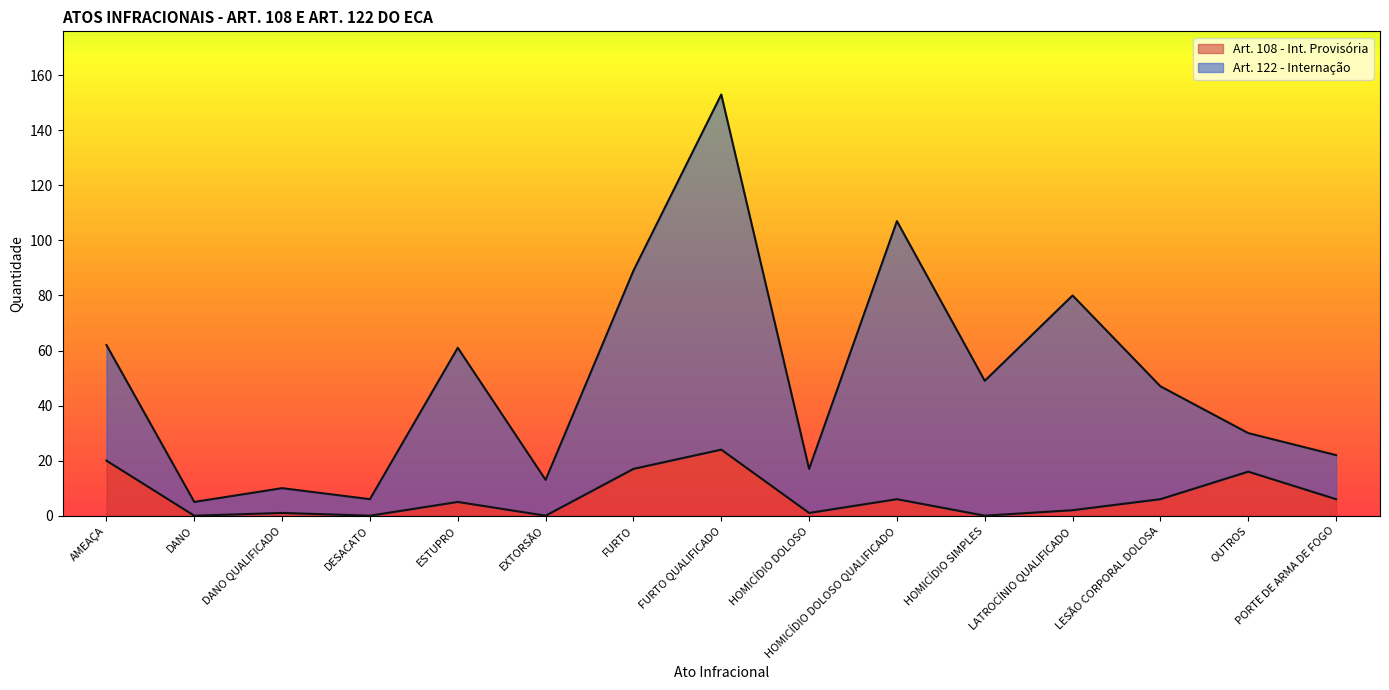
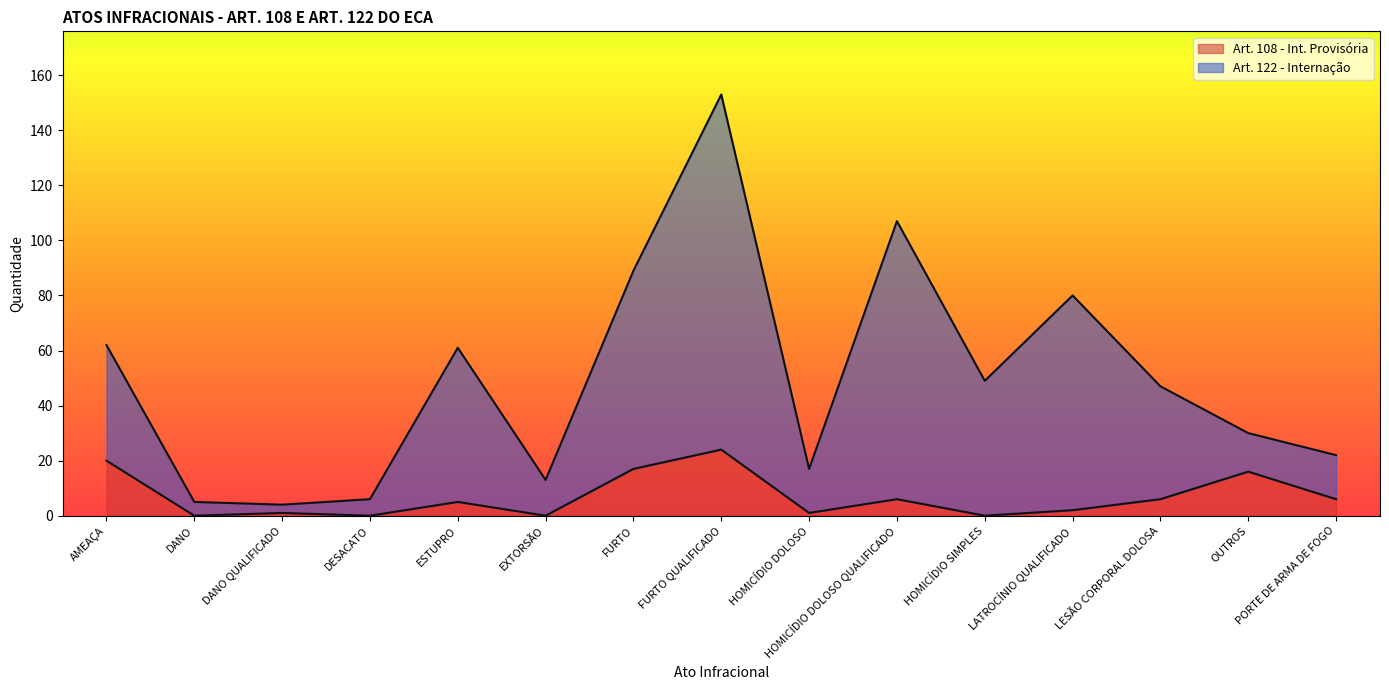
  {
    "Art. 108 - Int. Provisória": {
      "AMEAÇA": 20,
      "DANO": 0,
      "DANO QUALIFICADO": 1,
      "DESACATO": 0,
      "ESTUPRO": 5,
      "EXTORSÃO": 0,
      "FURTO": 17,
      "FURTO QUALIFICADO": 24,
      "HOMICÍDIO DOLOSO": 1,
      "HOMICÍDIO DOLOSO QUALIFICADO": 6,
      "HOMICÍDIO SIMPLES": 0,
      "LATROCÍNIO QUALIFICADO": 2,
      "LESÃO CORPORAL DOLOSA": 6,
      "OUTROS": 16,
      "PORTE DE ARMA DE FOGO": 6
    },
    "Art. 122 - Internação": {
      "AMEAÇA": 42,
      "DANO": 5,
-     "DANO QUALIFICADO": 9,
+     "DANO QUALIFICADO": 3,
      "DESACATO": 6,
      "ESTUPRO": 56,
      "EXTORSÃO": 13,
      "FURTO": 72,
      "FURTO QUALIFICADO": 129,
      "HOMICÍDIO DOLOSO": 16,
      "HOMICÍDIO DOLOSO QUALIFICADO": 101,
      "HOMICÍDIO SIMPLES": 49,
      "LATROCÍNIO QUALIFICADO": 78,
      "LESÃO CORPORAL DOLOSA": 41,
      "OUTROS": 14,
      "PORTE DE ARMA DE FOGO": 16
    }
  }
